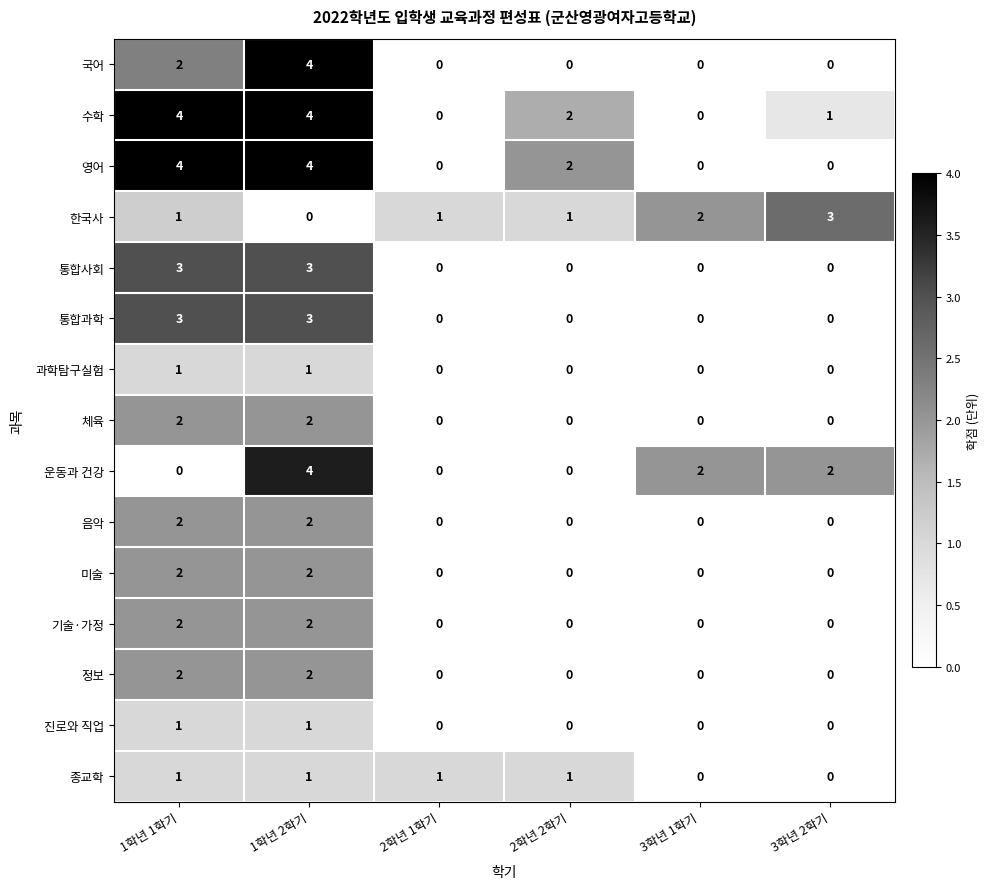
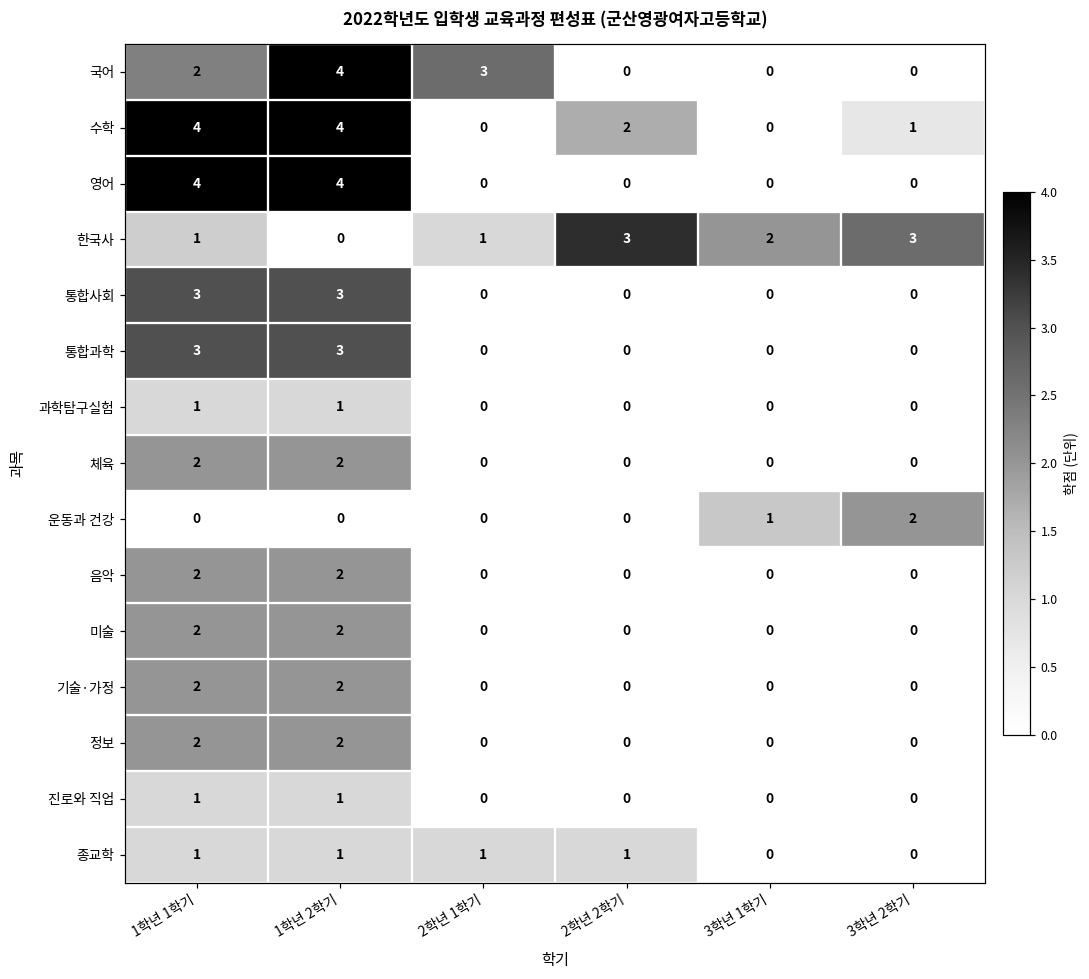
  {
    "국어": {
      "1학년 1학기": 2,
      "1학년 2학기": 4,
-     "2학년 1학기": 0,
+     "2학년 1학기": 3,
      "2학년 2학기": 0,
      "3학년 1학기": 0,
      "3학년 2학기": 0
    },
    "수학": {
      "1학년 1학기": 4,
      "1학년 2학기": 4,
      "2학년 1학기": 0,
      "2학년 2학기": 2,
      "3학년 1학기": 0,
      "3학년 2학기": 1
    },
    "영어": {
      "1학년 1학기": 4,
      "1학년 2학기": 4,
      "2학년 1학기": 0,
-     "2학년 2학기": 2,
+     "2학년 2학기": 0,
      "3학년 1학기": 0,
      "3학년 2학기": 0
    },
    "한국사": {
      "1학년 1학기": 1,
      "1학년 2학기": 0,
      "2학년 1학기": 1,
-     "2학년 2학기": 1,
+     "2학년 2학기": 3,
      "3학년 1학기": 2,
      "3학년 2학기": 3
    },
    "통합사회": {
      "1학년 1학기": 3,
      "1학년 2학기": 3,
      "2학년 1학기": 0,
      "2학년 2학기": 0,
      "3학년 1학기": 0,
      "3학년 2학기": 0
    },
    "통합과학": {
      "1학년 1학기": 3,
      "1학년 2학기": 3,
      "2학년 1학기": 0,
      "2학년 2학기": 0,
      "3학년 1학기": 0,
      "3학년 2학기": 0
    },
    "과학탐구실험": {
      "1학년 1학기": 1,
      "1학년 2학기": 1,
      "2학년 1학기": 0,
      "2학년 2학기": 0,
      "3학년 1학기": 0,
      "3학년 2학기": 0
    },
    "체육": {
      "1학년 1학기": 2,
      "1학년 2학기": 2,
      "2학년 1학기": 0,
      "2학년 2학기": 0,
      "3학년 1학기": 0,
      "3학년 2학기": 0
    },
    "운동과 건강": {
      "1학년 1학기": 0,
-     "1학년 2학기": 4,
+     "1학년 2학기": 0,
      "2학년 1학기": 0,
      "2학년 2학기": 0,
-     "3학년 1학기": 2,
+     "3학년 1학기": 1,
      "3학년 2학기": 2
    },
    "음악": {
      "1학년 1학기": 2,
      "1학년 2학기": 2,
      "2학년 1학기": 0,
      "2학년 2학기": 0,
      "3학년 1학기": 0,
      "3학년 2학기": 0
    },
    "미술": {
      "1학년 1학기": 2,
      "1학년 2학기": 2,
      "2학년 1학기": 0,
      "2학년 2학기": 0,
      "3학년 1학기": 0,
      "3학년 2학기": 0
    },
    "기술·가정": {
      "1학년 1학기": 2,
      "1학년 2학기": 2,
      "2학년 1학기": 0,
      "2학년 2학기": 0,
      "3학년 1학기": 0,
      "3학년 2학기": 0
    },
    "정보": {
      "1학년 1학기": 2,
      "1학년 2학기": 2,
      "2학년 1학기": 0,
      "2학년 2학기": 0,
      "3학년 1학기": 0,
      "3학년 2학기": 0
    },
    "진로와 직업": {
      "1학년 1학기": 1,
      "1학년 2학기": 1,
      "2학년 1학기": 0,
      "2학년 2학기": 0,
      "3학년 1학기": 0,
      "3학년 2학기": 0
    },
    "종교학": {
      "1학년 1학기": 1,
      "1학년 2학기": 1,
      "2학년 1학기": 1,
      "2학년 2학기": 1,
      "3학년 1학기": 0,
      "3학년 2학기": 0
    }
  }
